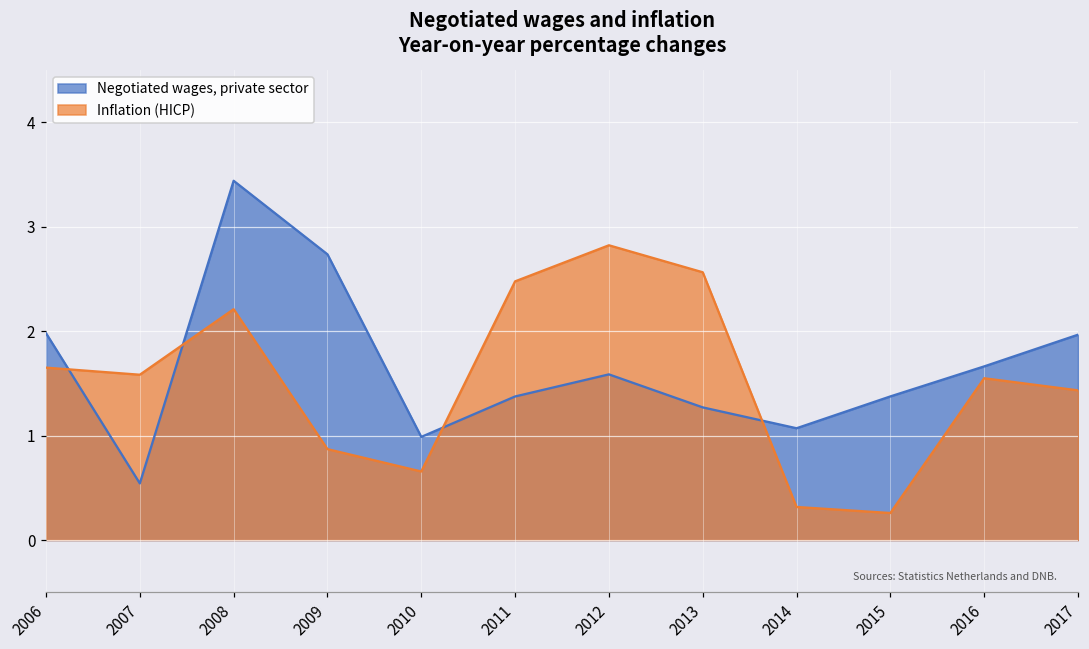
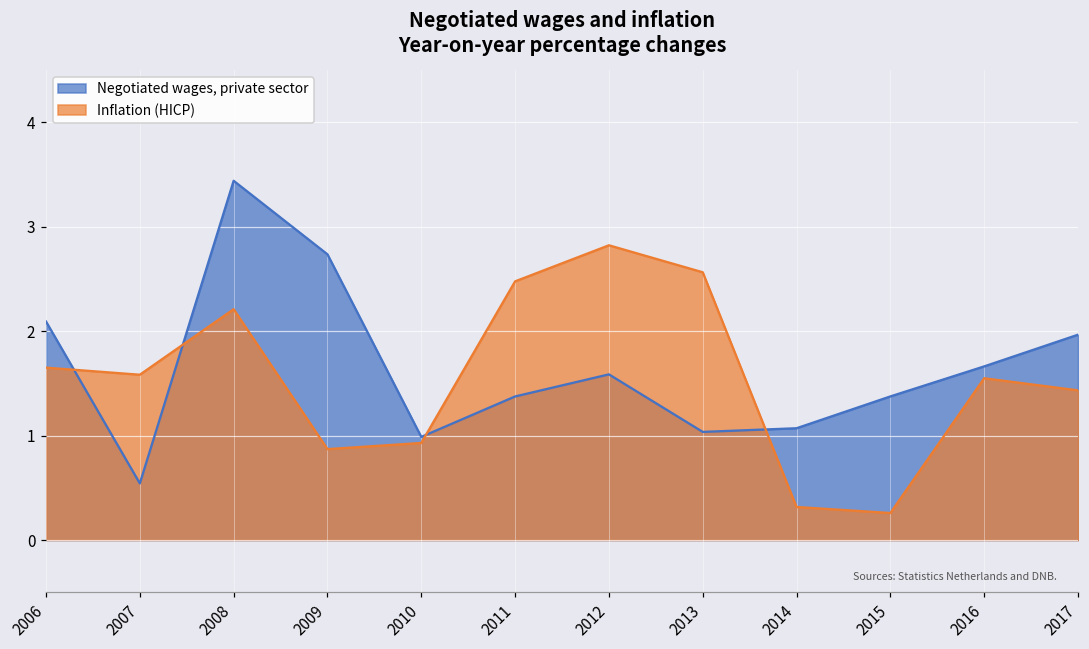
  {
    "Negotiated wages, private sector": {
-     "2006": 2.0,
+     "2006": 2.1,
      "2007": 0.5,
      "2008": 3.4,
      "2009": 2.7,
      "2010": 1.0,
      "2011": 1.4,
      "2012": 1.6,
-     "2013": 1.3,
+     "2013": 1.0,
      "2014": 1.1,
      "2015": 1.4,
      "2016": 1.7,
      "2017": 2.0
    },
    "Inflation (HICP)": {
      "2006": 1.7,
      "2007": 1.6,
      "2008": 2.2,
      "2009": 0.9,
-     "2010": 0.7,
+     "2010": 0.9,
      "2011": 2.5,
      "2012": 2.8,
      "2013": 2.6,
      "2014": 0.3,
      "2015": 0.3,
      "2016": 1.5,
      "2017": 1.4
    }
  }
